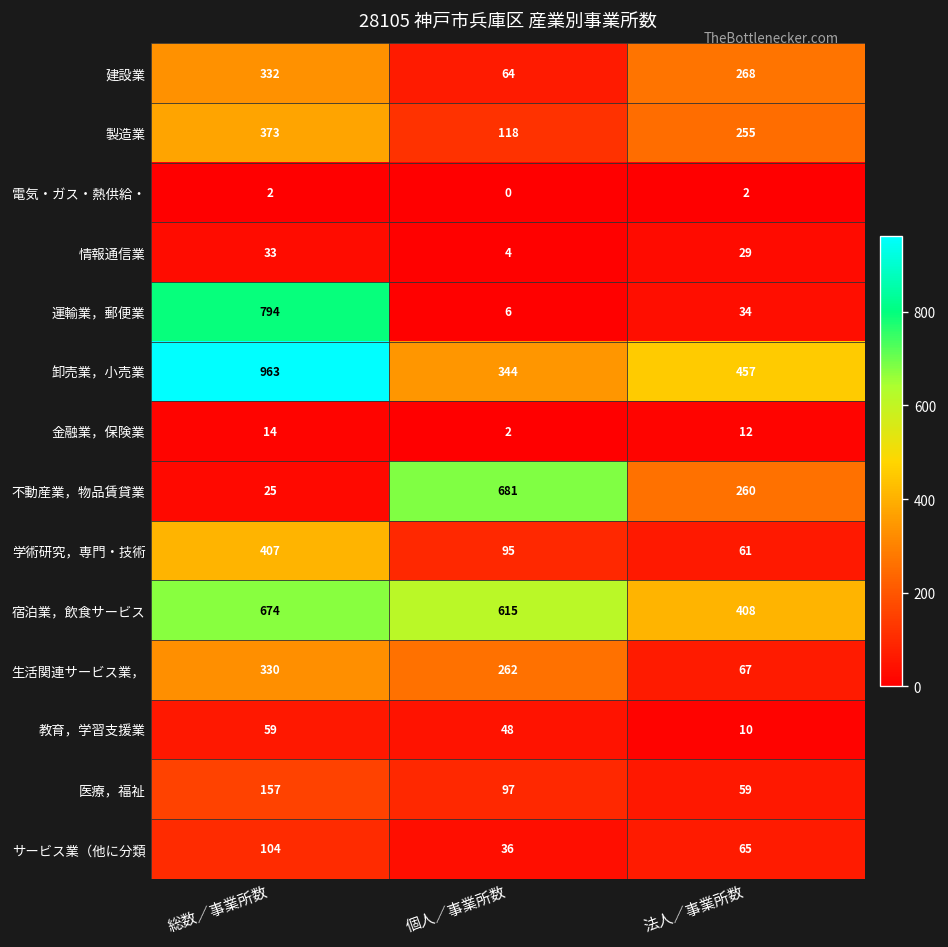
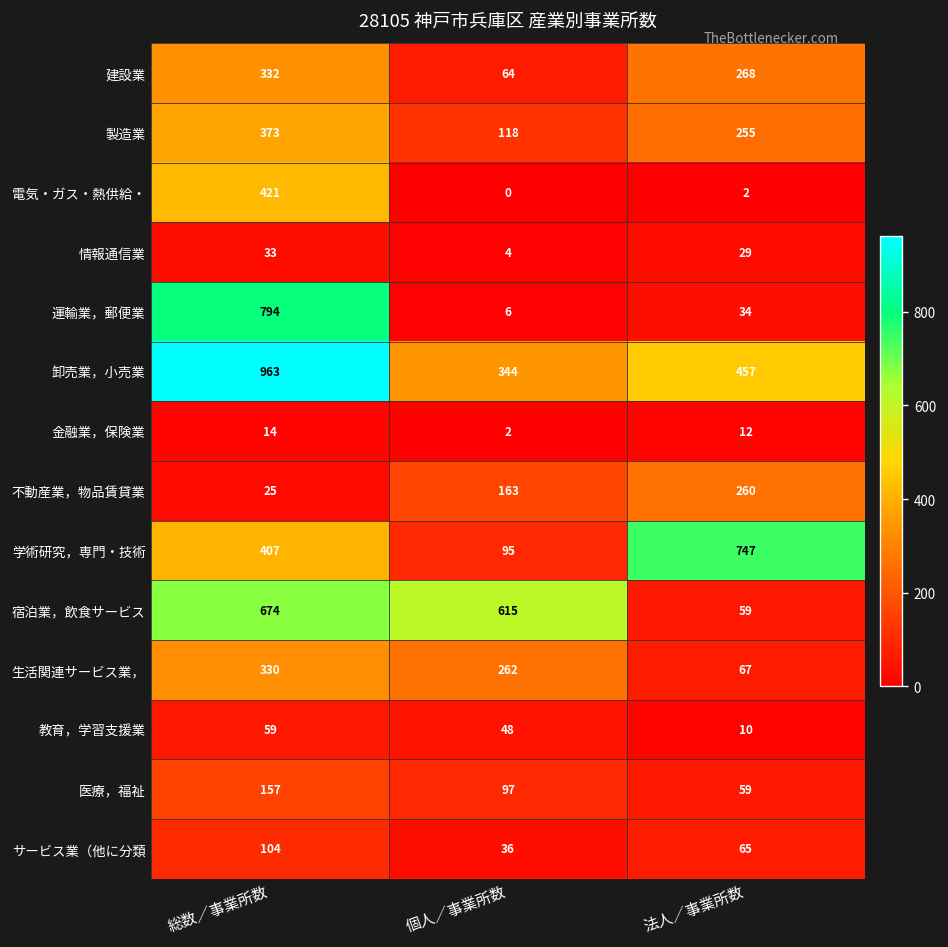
  {
    "建設業": {
      "総数／事業所数": 332,
      "個人／事業所数": 64,
      "法人／事業所数": 268
    },
    "製造業": {
      "総数／事業所数": 373,
      "個人／事業所数": 118,
      "法人／事業所数": 255
    },
    "電気・ガス・熱供給・": {
-     "総数／事業所数": 2,
+     "総数／事業所数": 421,
      "個人／事業所数": 0,
      "法人／事業所数": 2
    },
    "情報通信業": {
      "総数／事業所数": 33,
      "個人／事業所数": 4,
      "法人／事業所数": 29
    },
    "運輸業，郵便業": {
      "総数／事業所数": 794,
      "個人／事業所数": 6,
      "法人／事業所数": 34
    },
    "卸売業，小売業": {
      "総数／事業所数": 963,
      "個人／事業所数": 344,
      "法人／事業所数": 457
    },
    "金融業，保険業": {
      "総数／事業所数": 14,
      "個人／事業所数": 2,
      "法人／事業所数": 12
    },
    "不動産業，物品賃貸業": {
      "総数／事業所数": 25,
-     "個人／事業所数": 681,
+     "個人／事業所数": 163,
      "法人／事業所数": 260
    },
    "学術研究，専門・技術": {
      "総数／事業所数": 407,
      "個人／事業所数": 95,
-     "法人／事業所数": 61
+     "法人／事業所数": 747
    },
    "宿泊業，飲食サービス": {
      "総数／事業所数": 674,
      "個人／事業所数": 615,
-     "法人／事業所数": 408
+     "法人／事業所数": 59
    },
    "生活関連サービス業，": {
      "総数／事業所数": 330,
      "個人／事業所数": 262,
      "法人／事業所数": 67
    },
    "教育，学習支援業": {
      "総数／事業所数": 59,
      "個人／事業所数": 48,
      "法人／事業所数": 10
    },
    "医療，福祉": {
      "総数／事業所数": 157,
      "個人／事業所数": 97,
      "法人／事業所数": 59
    },
    "サービス業（他に分類": {
      "総数／事業所数": 104,
      "個人／事業所数": 36,
      "法人／事業所数": 65
    }
  }
